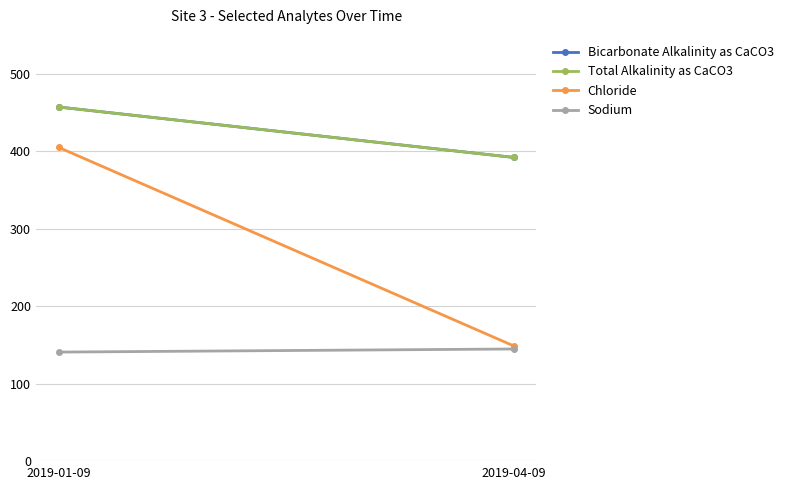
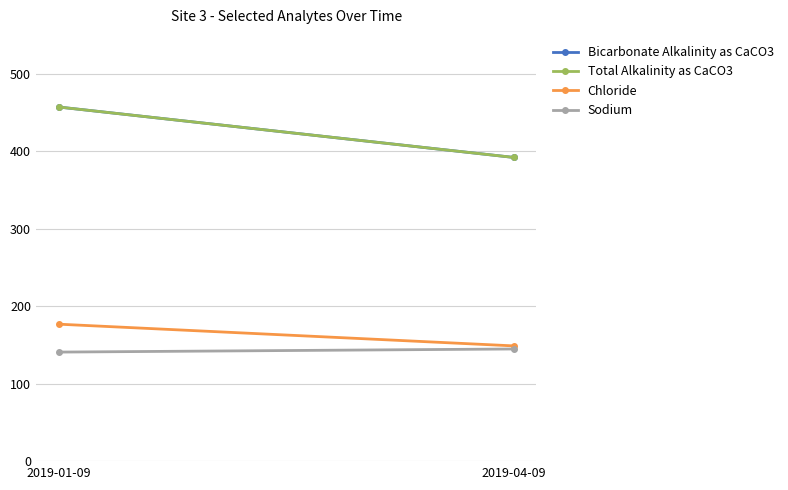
  {
    "Total Alkalinity as CaCO3": {
      "2019-01-09": 460,
      "2019-04-09": 390
    },
    "Chloride": {
-     "2019-01-09": 410,
+     "2019-01-09": 180,
      "2019-04-09": 150
    },
    "Sodium": {
      "2019-01-09": 140,
      "2019-04-09": 150
    }
  }
